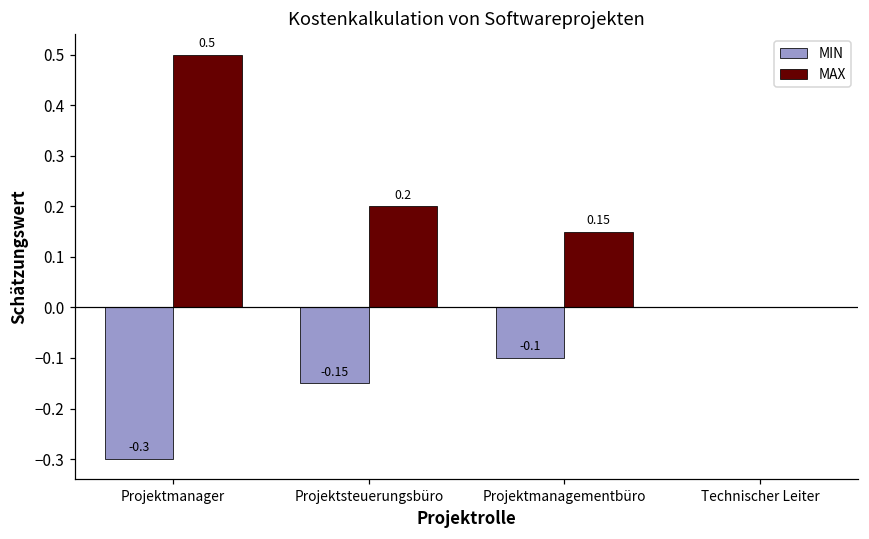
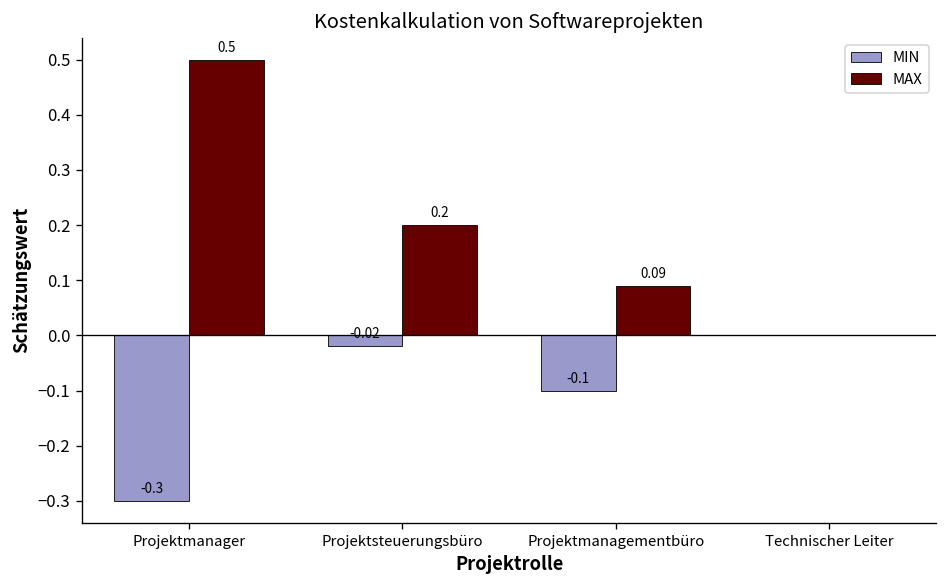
  {
    "MIN": {
      "Projektmanager": -0.3,
-     "Projektsteuerungsbüro": -0.15,
+     "Projektsteuerungsbüro": -0.02,
      "Projektmanagementbüro": -0.1
    },
    "MAX": {
      "Projektmanager": 0.5,
      "Projektsteuerungsbüro": 0.2,
-     "Projektmanagementbüro": 0.15
+     "Projektmanagementbüro": 0.09
    }
  }
